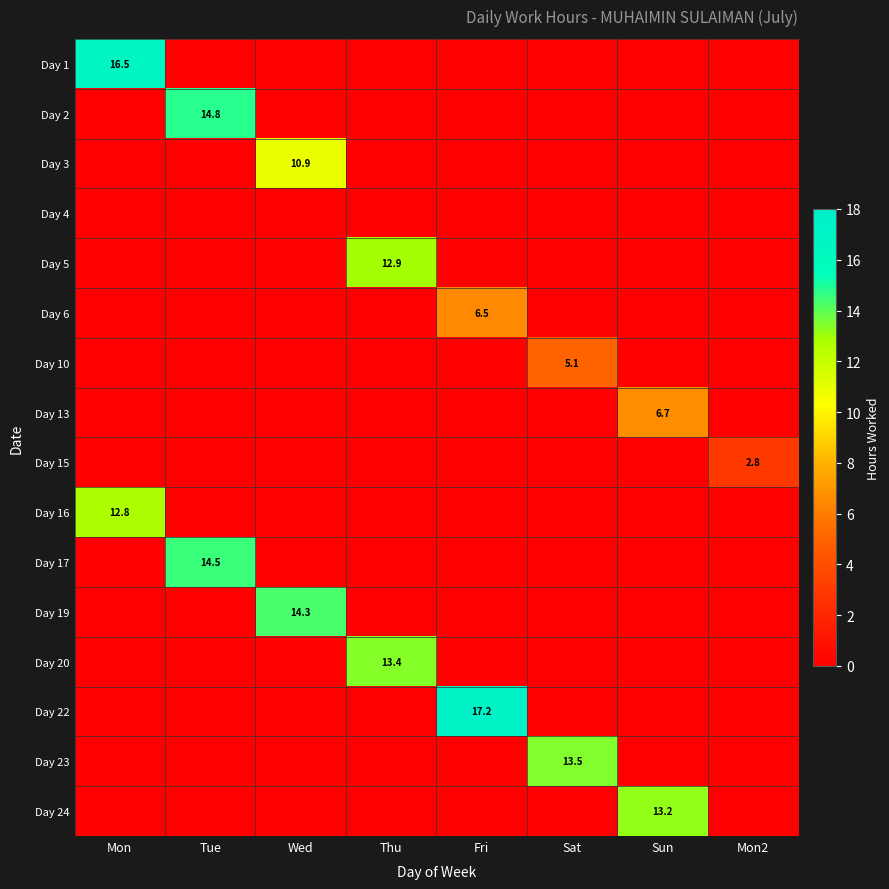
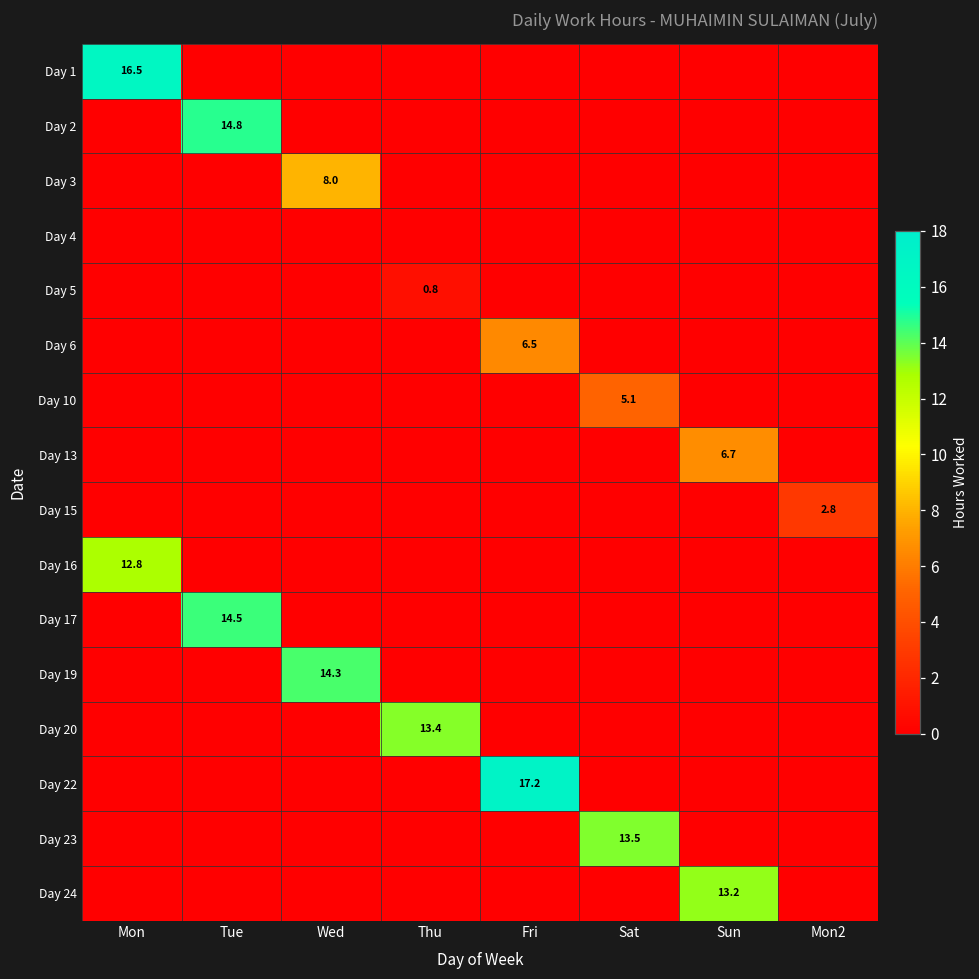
  {
    "Day 1": {
      "Mon": 16.5
    },
    "Day 2": {
      "Tue": 14.8
    },
    "Day 3": {
-     "Wed": 10.9
+     "Wed": 8.0
    },
    "Day 5": {
-     "Thu": 12.9
+     "Thu": 0.8
    },
    "Day 6": {
      "Fri": 6.5
    },
    "Day 10": {
      "Sat": 5.1
    },
    "Day 13": {
      "Sun": 6.7
    },
    "Day 15": {
      "Mon2": 2.8
    },
    "Day 16": {
      "Mon": 12.8
    },
    "Day 17": {
      "Tue": 14.5
    },
    "Day 19": {
      "Wed": 14.3
    },
    "Day 20": {
      "Thu": 13.4
    },
    "Day 22": {
      "Fri": 17.2
    },
    "Day 23": {
      "Sat": 13.5
    },
    "Day 24": {
      "Sun": 13.2
    }
  }
